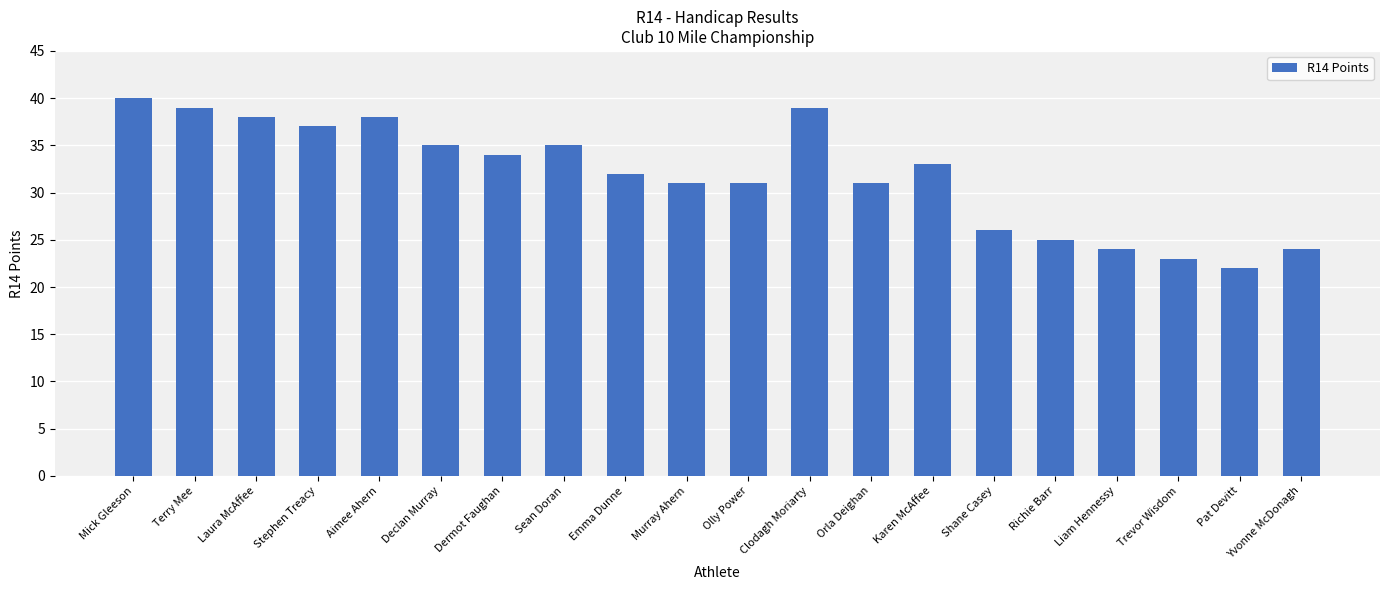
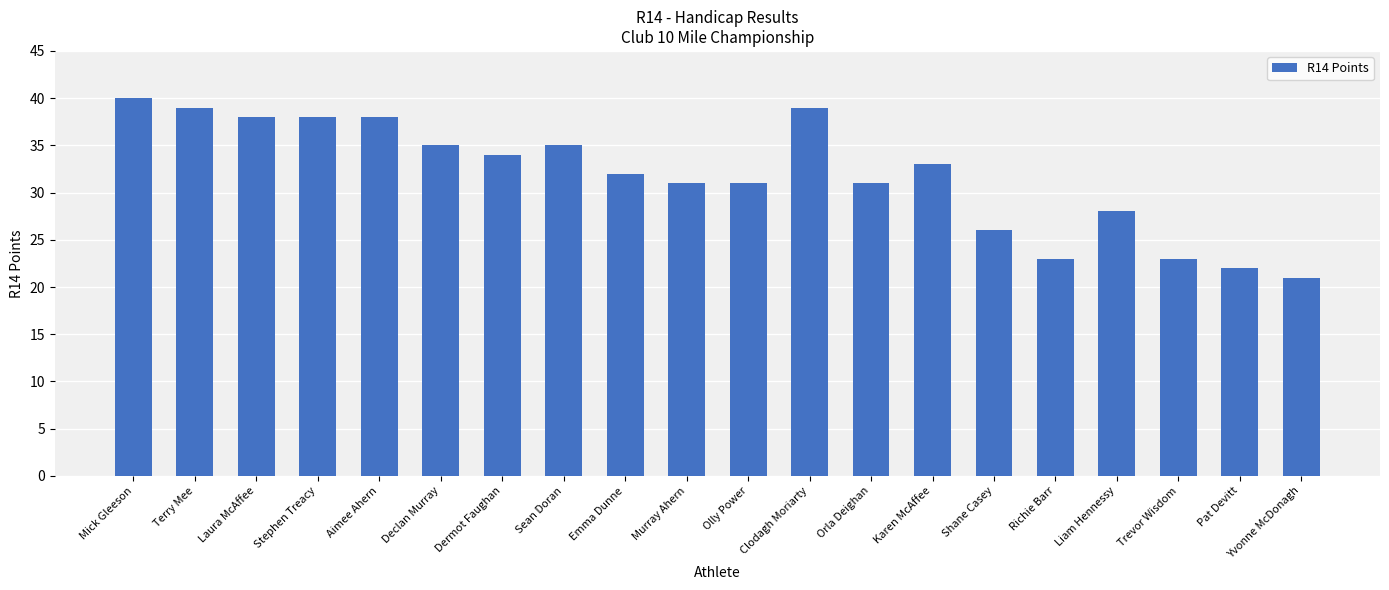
  {
    "Mick Gleeson": 40,
    "Terry Mee": 39,
    "Laura McAffee": 38,
-   "Stephen Treacy": 37,
+   "Stephen Treacy": 38,
    "Aimee Ahern": 38,
    "Declan Murray": 35,
    "Dermot Faughan": 34,
    "Sean Doran": 35,
    "Emma Dunne": 32,
    "Murray Ahern": 31,
    "Olly Power": 31,
    "Clodagh Moriarty": 39,
    "Orla Deighan": 31,
    "Karen McAffee": 33,
    "Shane Casey": 26,
-   "Richie Barr": 25,
-   "Liam Hennessy": 24,
+   "Richie Barr": 23,
+   "Liam Hennessy": 28,
    "Trevor Wisdom": 23,
    "Pat Devitt": 22,
-   "Yvonne McDonagh": 24
+   "Yvonne McDonagh": 21
  }
